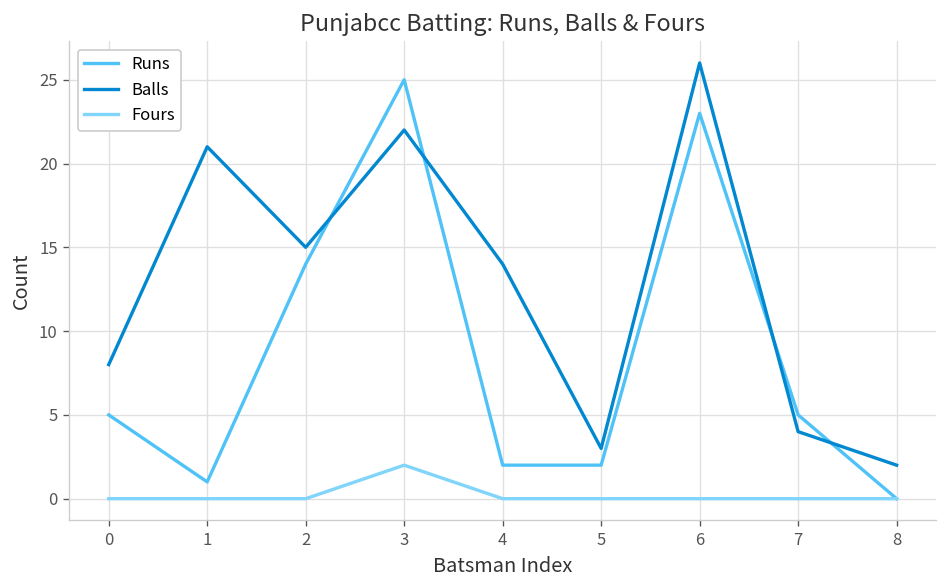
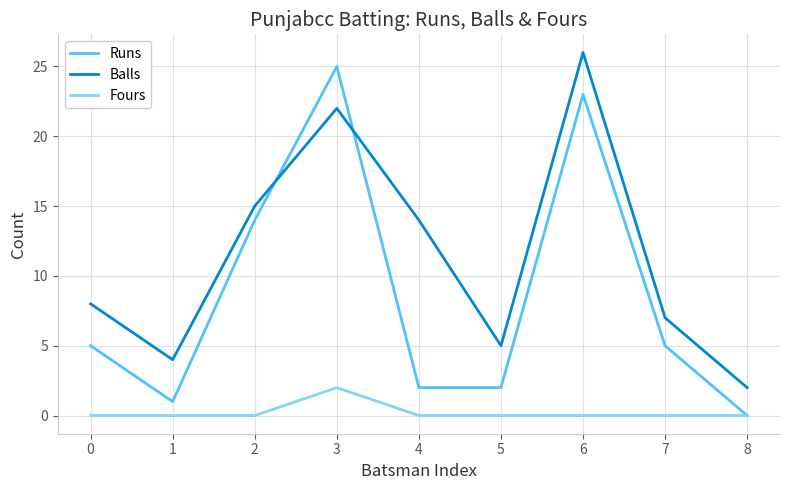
  {
    "Balls": {
      "0": 8,
-     "1": 21,
+     "1": 4,
      "2": 15,
      "3": 22,
      "4": 14,
-     "5": 3,
+     "5": 5,
      "6": 26,
-     "7": 4,
+     "7": 7,
      "8": 2
    }
  }
